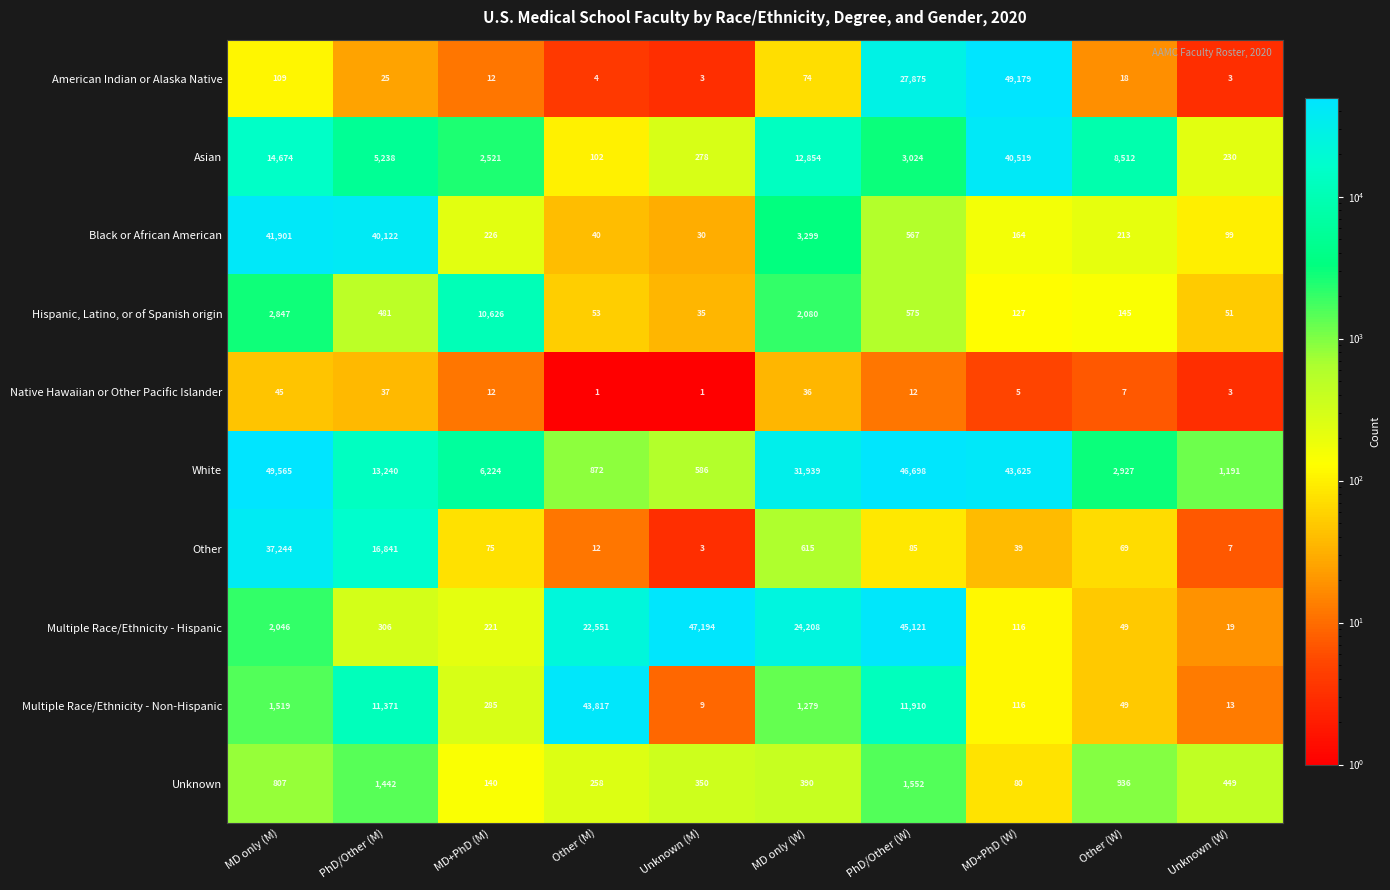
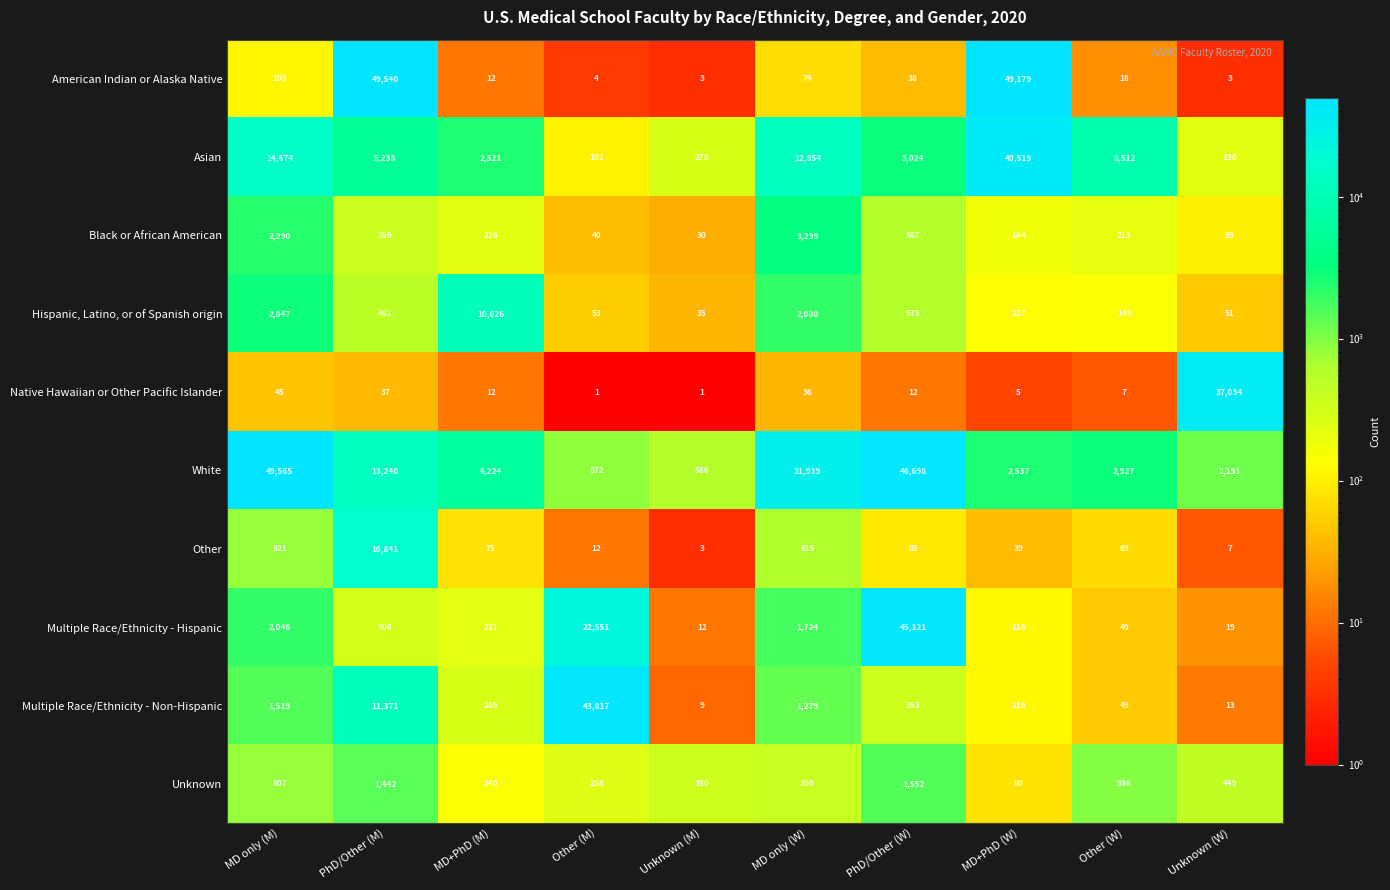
  {
    "American Indian or Alaska Native": {
      "MD only (M)": "109",
-     "PhD/Other (M)": "25",
+     "PhD/Other (M)": "49,540",
      "MD+PhD (M)": "12",
      "Other (M)": "4",
      "Unknown (M)": "3",
      "MD only (W)": "74",
-     "PhD/Other (W)": "27,875",
+     "PhD/Other (W)": "38",
      "MD+PhD (W)": "49,179",
      "Other (W)": "18"
    },
    "Asian": {
      "MD only (M)": "14,674",
      "PhD/Other (M)": "5,238",
      "MD+PhD (M)": "2,521",
      "Other (M)": "102",
      "Unknown (M)": "278",
      "MD only (W)": "12,854",
      "PhD/Other (W)": "3,024",
      "MD+PhD (W)": "40,519",
      "Other (W)": "8,512",
      "Unknown (W)": "230"
    },
    "Black or African American": {
-     "MD only (M)": "41,901",
-     "PhD/Other (M)": "40,122",
+     "MD only (M)": "2,290",
+     "PhD/Other (M)": "359",
      "MD+PhD (M)": "226",
      "Other (M)": "40",
      "Unknown (M)": "30",
      "MD only (W)": "3,299",
      "PhD/Other (W)": "567",
      "MD+PhD (W)": "164",
      "Other (W)": "213",
      "Unknown (W)": "99"
    },
    "Hispanic, Latino, or of Spanish origin": {
      "MD only (M)": "2,847",
      "PhD/Other (M)": "481",
      "MD+PhD (M)": "10,626",
      "Other (M)": "53",
      "Unknown (M)": "35",
      "MD only (W)": "2,080",
      "PhD/Other (W)": "575",
      "MD+PhD (W)": "127",
      "Other (W)": "145",
      "Unknown (W)": "51"
    },
    "Native Hawaiian or Other Pacific Islander": {
      "MD only (M)": "45",
      "PhD/Other (M)": "37",
      "MD+PhD (M)": "12",
      "Other (M)": "1",
      "Unknown (M)": "1",
      "MD only (W)": "36",
      "PhD/Other (W)": "12",
      "MD+PhD (W)": "5",
      "Other (W)": "7",
-     "Unknown (W)": "3"
+     "Unknown (W)": "37,034"
    },
    "White": {
      "MD only (M)": "49,565",
      "PhD/Other (M)": "13,240",
      "MD+PhD (M)": "6,224",
      "Other (M)": "872",
      "Unknown (M)": "586",
      "MD only (W)": "31,939",
      "PhD/Other (W)": "46,698",
-     "MD+PhD (W)": "43,625",
+     "MD+PhD (W)": "2,537",
      "Other (W)": "2,927",
      "Unknown (W)": "1,191"
    },
    "Other": {
-     "MD only (M)": "37,244",
+     "MD only (M)": "821",
      "PhD/Other (M)": "16,841",
      "MD+PhD (M)": "75",
      "Other (M)": "12",
      "Unknown (M)": "3",
      "MD only (W)": "615",
      "PhD/Other (W)": "85",
      "MD+PhD (W)": "39",
      "Other (W)": "69",
      "Unknown (W)": "7"
    },
    "Multiple Race/Ethnicity - Hispanic": {
      "MD only (M)": "2,046",
      "PhD/Other (M)": "306",
      "MD+PhD (M)": "221",
      "Other (M)": "22,551",
-     "Unknown (M)": "47,194",
-     "MD only (W)": "24,208",
+     "Unknown (M)": "12",
+     "MD only (W)": "1,724",
      "PhD/Other (W)": "45,121",
      "MD+PhD (W)": "116",
      "Other (W)": "49",
      "Unknown (W)": "19"
    },
    "Multiple Race/Ethnicity - Non-Hispanic": {
      "MD only (M)": "1,519",
      "PhD/Other (M)": "11,371",
      "MD+PhD (M)": "285",
      "Other (M)": "43,817",
      "Unknown (M)": "9",
      "MD only (W)": "1,279",
-     "PhD/Other (W)": "11,910",
+     "PhD/Other (W)": "353",
      "MD+PhD (W)": "116",
      "Other (W)": "49",
      "Unknown (W)": "13"
    },
    "Unknown": {
      "MD only (M)": "807",
      "PhD/Other (M)": "1,442",
      "MD+PhD (M)": "140",
      "Other (M)": "258",
      "Unknown (M)": "350",
      "MD only (W)": "390",
      "PhD/Other (W)": "1,552",
      "MD+PhD (W)": "80",
      "Other (W)": "936",
      "Unknown (W)": "449"
    }
  }
